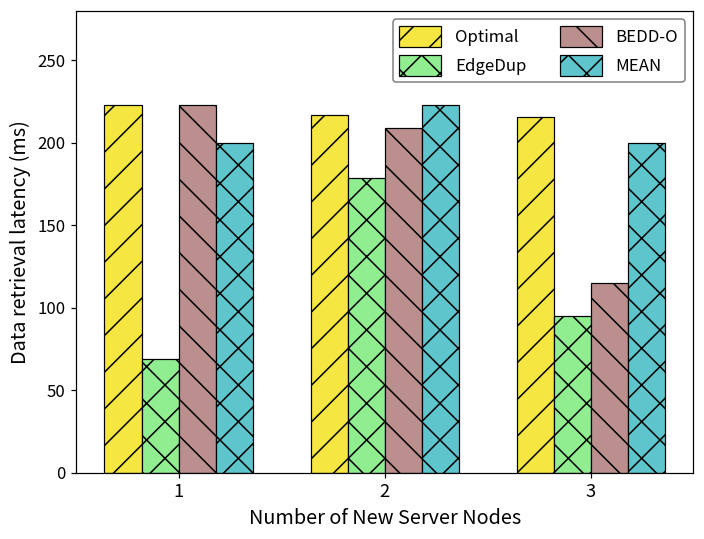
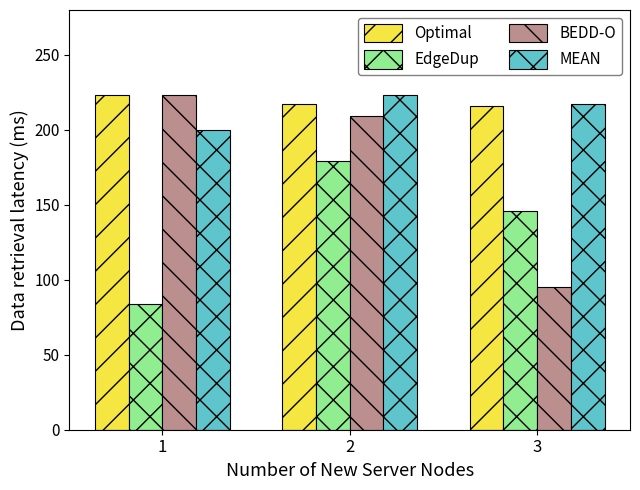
  {
    "Optimal": {
      "1": 223,
      "2": 217,
      "3": 216
    },
    "EdgeDup": {
-     "1": 69,
+     "1": 84,
      "2": 179,
-     "3": 95
+     "3": 146
    },
    "BEDD-O": {
      "1": 223,
      "2": 209,
-     "3": 115
+     "3": 95
    },
    "MEAN": {
      "1": 200,
      "2": 223,
-     "3": 200
+     "3": 217
    }
  }
